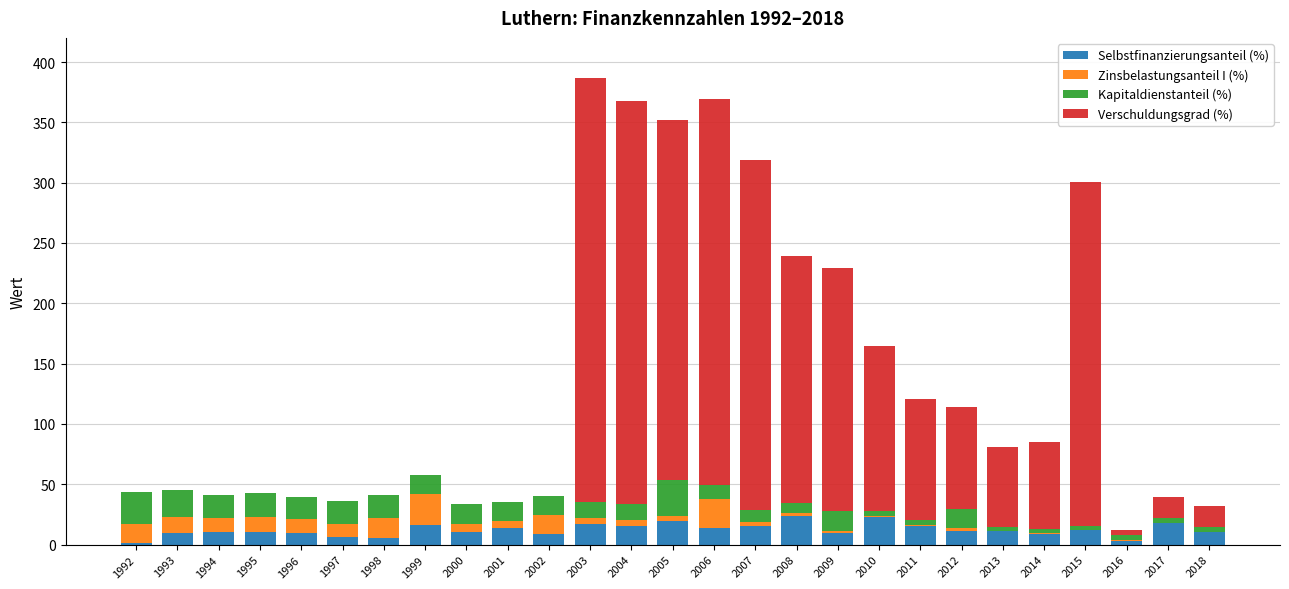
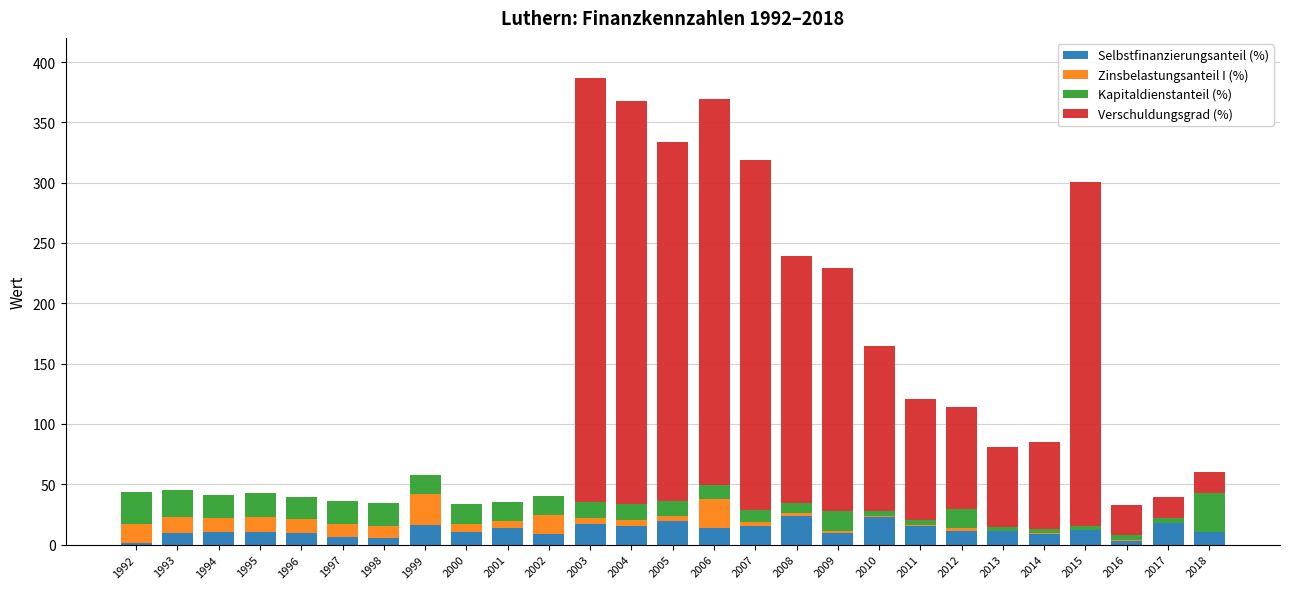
  {
    "Selbstfinanzierungsanteil (%)": {
      "1993": 9,
      "1994": 10,
      "1995": 11,
      "1996": 10,
      "1997": 7,
      "1998": 6,
      "1999": 16,
      "2000": 11,
      "2001": 13,
      "2002": 9,
      "2003": 17,
      "2004": 16,
      "2005": 20,
      "2006": 14,
      "2007": 16,
      "2008": 24,
      "2009": 10,
      "2010": 23,
      "2011": 16,
      "2012": 12,
      "2013": 11,
      "2014": 9,
      "2015": 12,
      "2016": 3,
      "2017": 18,
      "2018": 11
    },
    "Zinsbelastungsanteil I (%)": {
      "1992": 16,
      "1993": 14,
      "1994": 12,
      "1995": 12,
      "1996": 11,
      "1997": 10,
-     "1998": 16,
+     "1998": 9,
      "1999": 26,
      "2000": 6,
      "2001": 6,
      "2002": 16,
      "2003": 5,
      "2004": 5,
      "2005": 4,
      "2006": 24,
      "2007": 3,
      "2008": 2
    },
    "Kapitaldienstanteil (%)": {
      "1992": 26,
      "1993": 23,
      "1994": 19,
      "1995": 20,
      "1996": 19,
      "1997": 19,
      "1998": 19,
      "1999": 16,
      "2000": 16,
      "2001": 15,
      "2002": 16,
      "2003": 14,
      "2004": 14,
-     "2005": 30,
+     "2005": 12,
      "2006": 11,
      "2007": 10,
      "2008": 8,
      "2009": 16,
      "2010": 5,
      "2011": 4,
      "2012": 17,
      "2013": 3,
      "2014": 4,
      "2015": 4,
      "2016": 4,
      "2017": 4,
-     "2018": 4
+     "2018": 32
    },
    "Verschuldungsgrad (%)": {
      "1992": 0,
      "1993": 0,
      "1994": 0,
      "1995": 0,
      "1996": 0,
      "1997": 0,
      "1998": 0,
      "1999": 0,
      "2000": 0,
      "2001": 0,
      "2002": 0,
      "2003": 352,
      "2004": 334,
      "2005": 298,
      "2006": 320,
      "2007": 290,
      "2008": 205,
      "2009": 201,
      "2010": 137,
      "2011": 100,
      "2012": 84,
      "2013": 66,
      "2014": 71,
      "2015": 285,
-     "2016": 4,
+     "2016": 25,
      "2017": 18,
      "2018": 17
    }
  }
